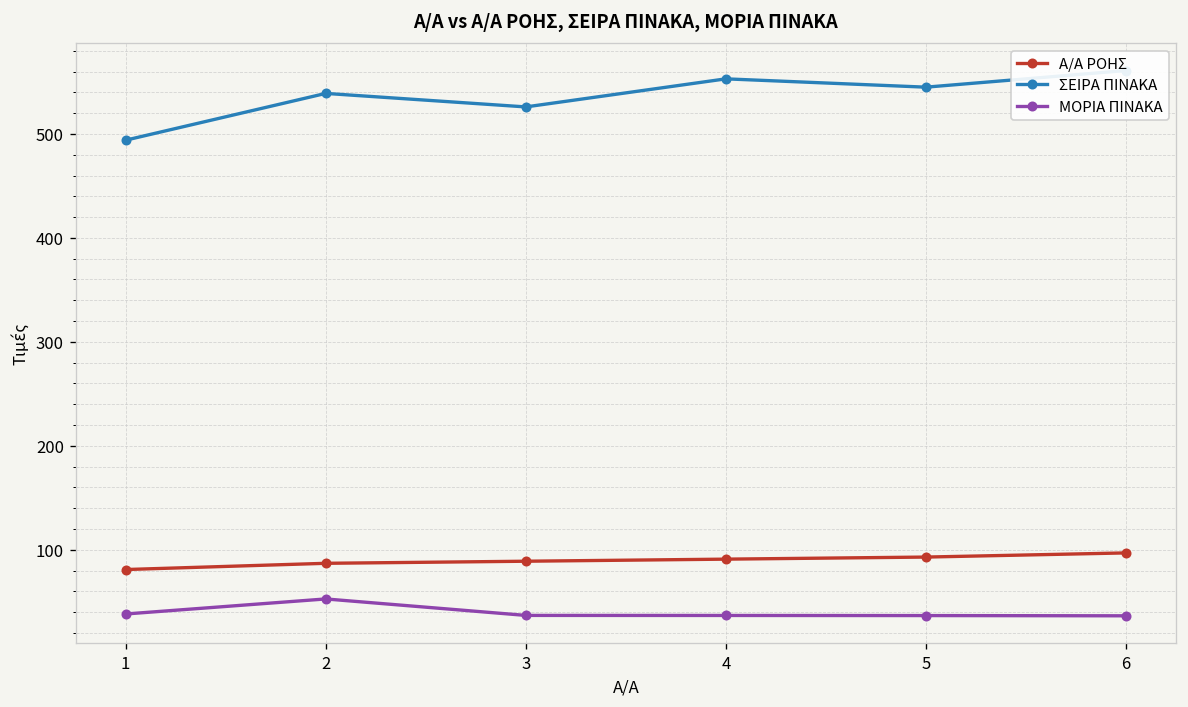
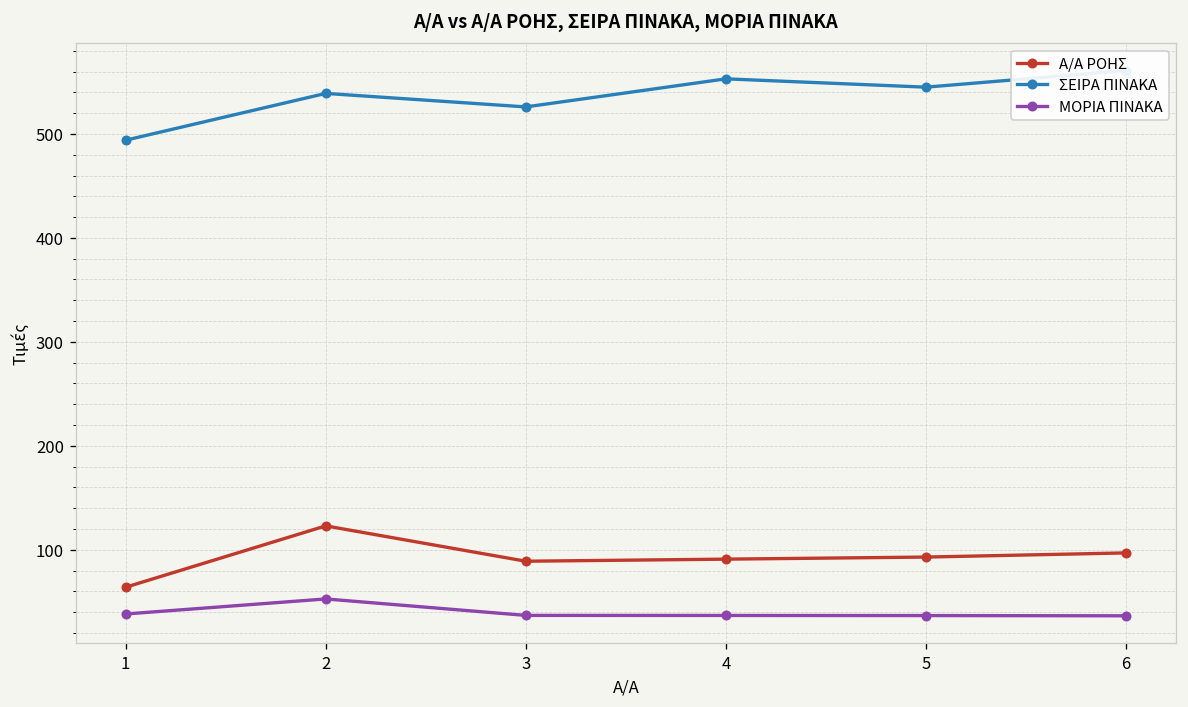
  {
    "Α/Α ΡΟΗΣ": {
-     "1": 80,
-     "2": 90,
+     "1": 60,
+     "2": 120,
      "3": 90,
      "4": 90,
      "5": 90,
      "6": 100
    },
    "ΣΕΙΡΑ ΠΙΝΑΚΑ": {
      "1": 490,
      "2": 540,
      "3": 530,
      "4": 550,
      "5": 550
    },
    "ΜΟΡΙΑ ΠΙΝΑΚΑ": {
      "1": 40,
      "2": 50,
      "3": 40,
      "4": 40,
      "5": 40,
      "6": 40
    }
  }
